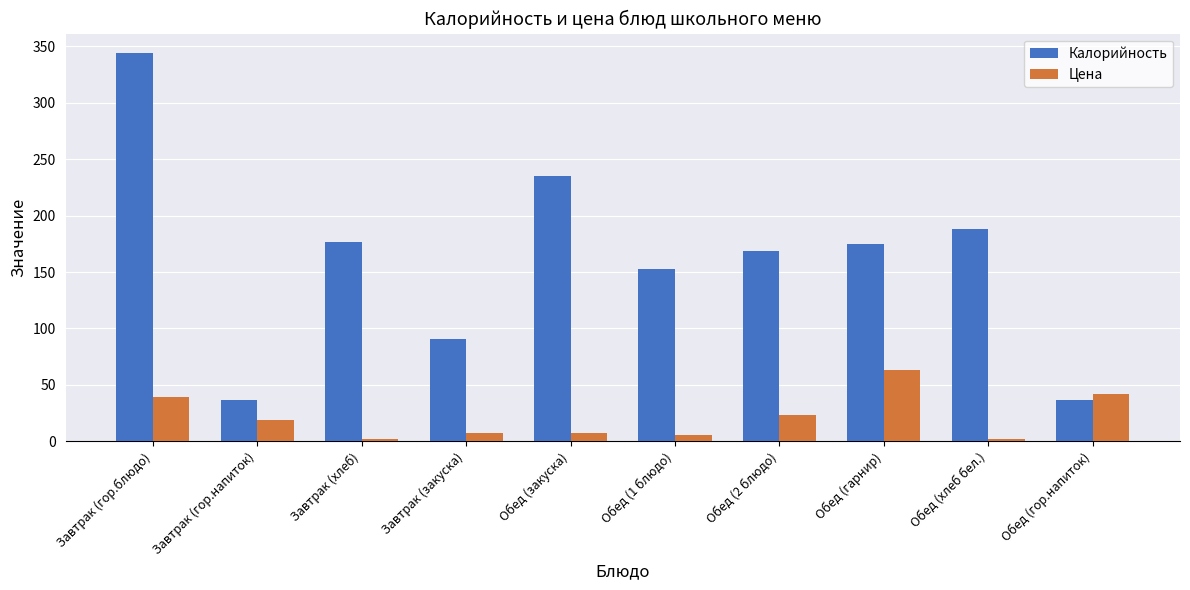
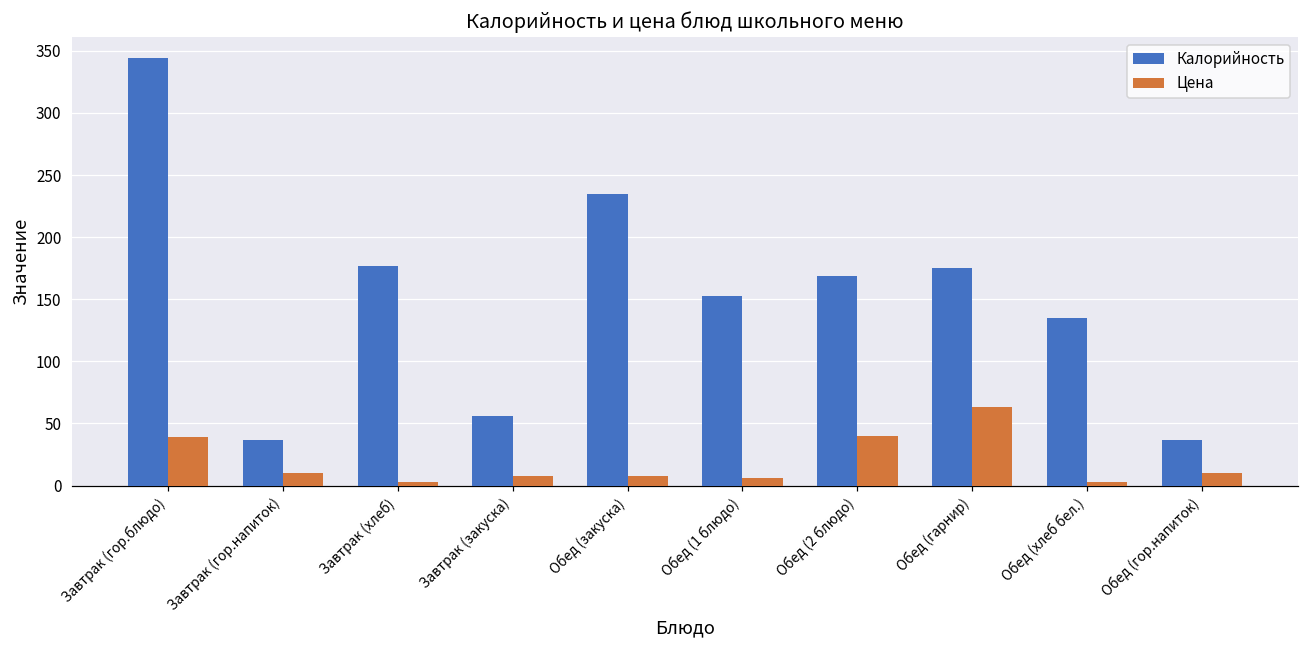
  {
    "Калорийность": {
      "Завтрак (гор.блюдо)": 344,
      "Завтрак (гор.напиток)": 37,
      "Завтрак (хлеб)": 177,
-     "Завтрак (закуска)": 91,
+     "Завтрак (закуска)": 56,
      "Обед (закуска)": 235,
      "Обед (1 блюдо)": 153,
      "Обед (2 блюдо)": 169,
      "Обед (гарнир)": 175,
-     "Обед (хлеб бел.)": 188,
+     "Обед (хлеб бел.)": 135,
      "Обед (гор.напиток)": 37
    },
    "Цена": {
      "Завтрак (гор.блюдо)": 39,
-     "Завтрак (гор.напиток)": 19,
+     "Завтрак (гор.напиток)": 10,
      "Завтрак (хлеб)": 3,
      "Завтрак (закуска)": 8,
      "Обед (закуска)": 8,
      "Обед (1 блюдо)": 6,
-     "Обед (2 блюдо)": 23,
+     "Обед (2 блюдо)": 40,
      "Обед (гарнир)": 63,
      "Обед (хлеб бел.)": 3,
-     "Обед (гор.напиток)": 42
+     "Обед (гор.напиток)": 10
    }
  }
